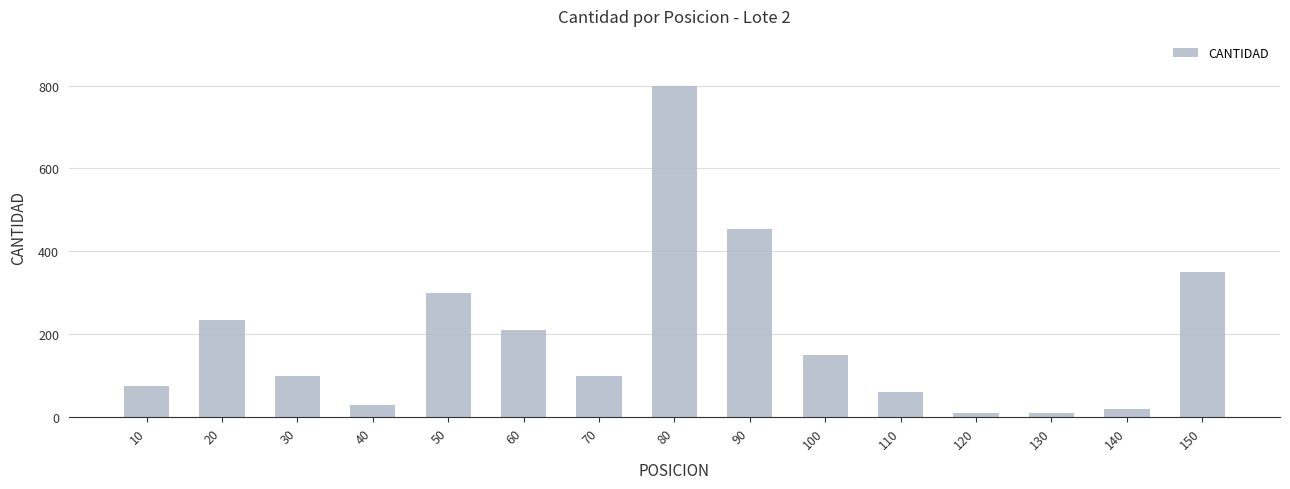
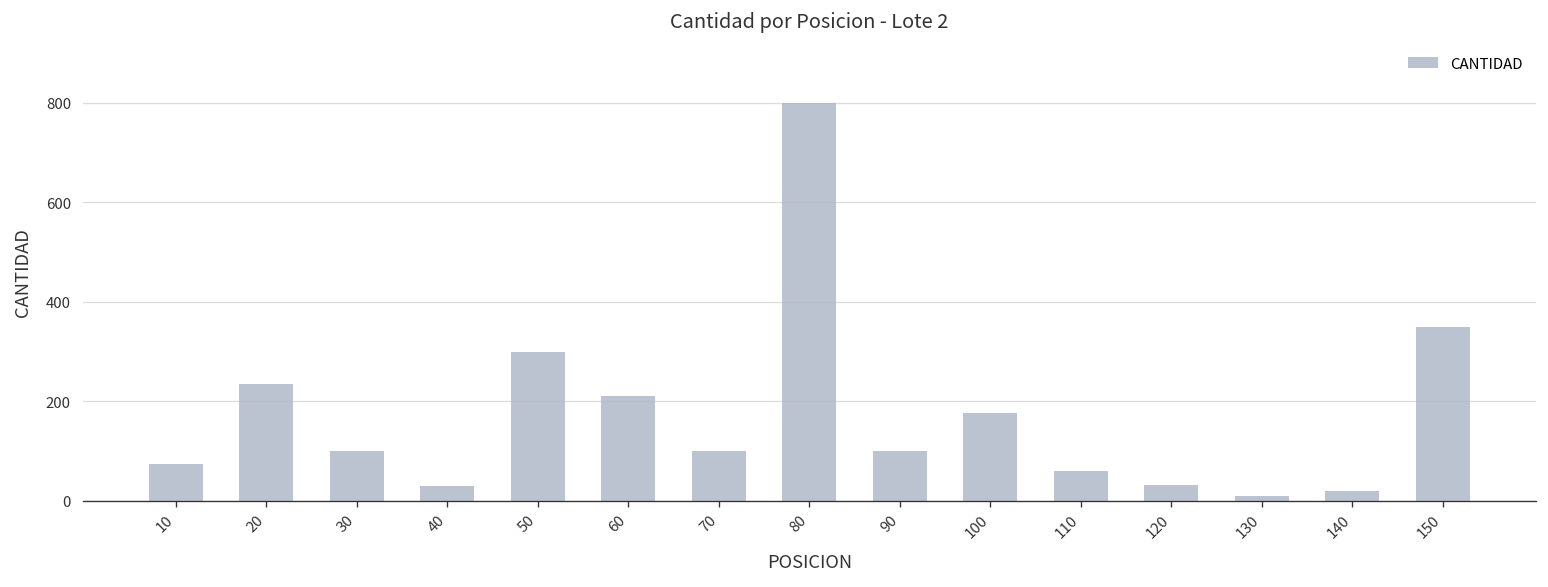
  {
    "10": 70,
    "20": 230,
    "30": 100,
    "40": 30,
    "50": 300,
    "60": 210,
    "70": 100,
    "80": 800,
-   "90": 450,
-   "100": 150,
+   "90": 100,
+   "100": 180,
    "110": 60,
-   "120": 10,
+   "120": 30,
    "130": 10,
    "140": 20,
    "150": 350
  }
